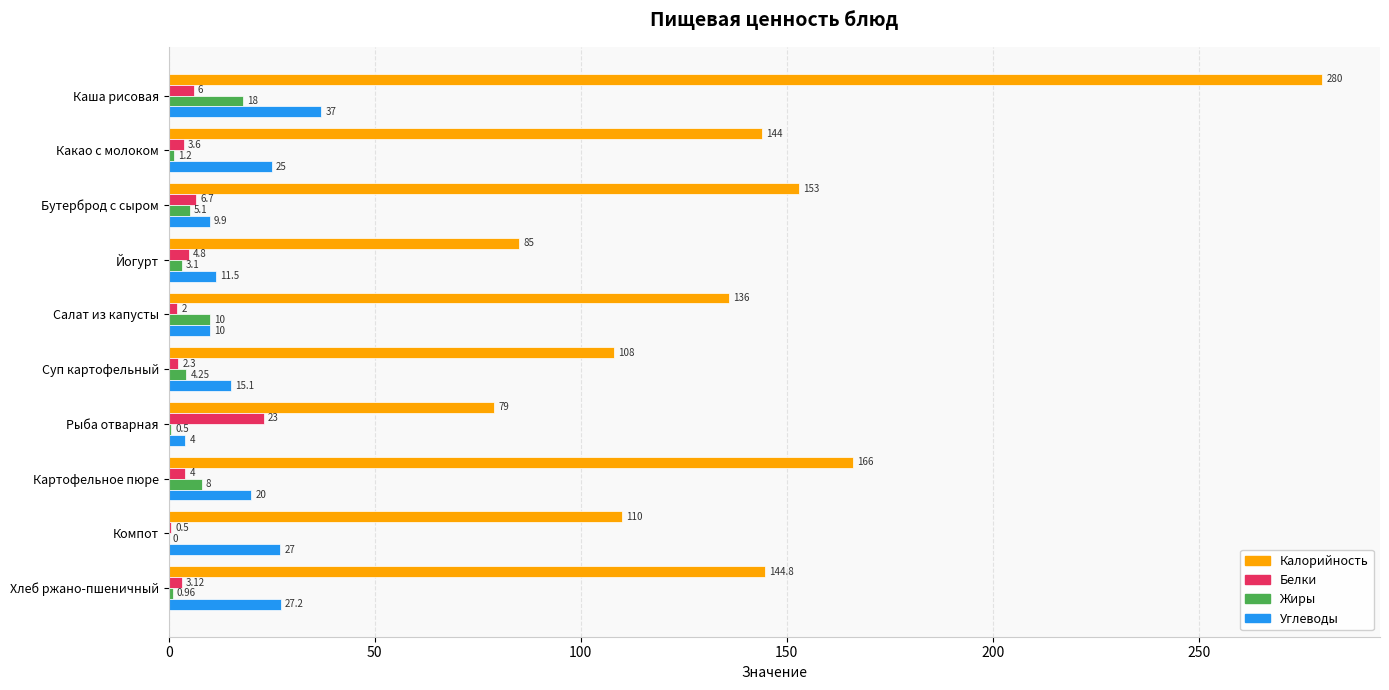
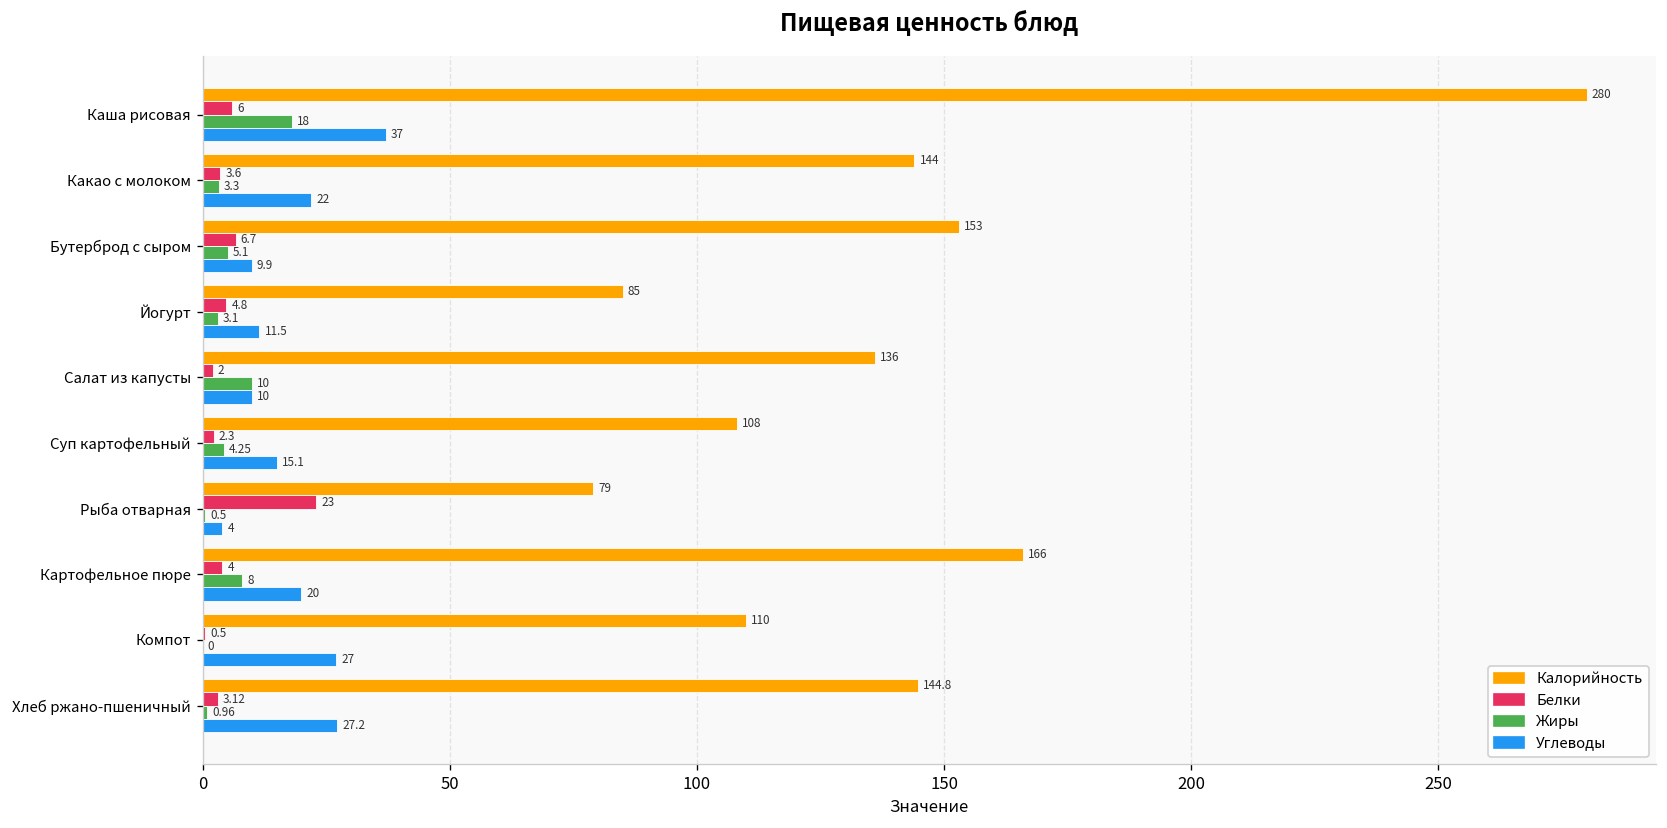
  {
    "Калорийность": {
      "Каша рисовая": 280,
      "Какао с молоком": 144,
      "Бутерброд с сыром": 153,
      "Йогурт": 85,
      "Салат из капусты": 136,
      "Суп картофельный": 108,
      "Рыба отварная": 79,
      "Картофельное пюре": 166,
      "Компот": 110,
      "Хлеб ржано-пшеничный": 144.8
    },
    "Белки": {
      "Каша рисовая": 6,
      "Какао с молоком": 3.6,
      "Бутерброд с сыром": 6.7,
      "Йогурт": 4.8,
      "Салат из капусты": 2,
      "Суп картофельный": 2.3,
      "Рыба отварная": 23,
      "Картофельное пюре": 4,
      "Компот": 0.5,
      "Хлеб ржано-пшеничный": 3.12
    },
    "Жиры": {
      "Каша рисовая": 18,
-     "Какао с молоком": 1.2,
+     "Какао с молоком": 3.3,
      "Бутерброд с сыром": 5.1,
      "Йогурт": 3.1,
      "Салат из капусты": 10,
      "Суп картофельный": 4.25,
      "Рыба отварная": 0.5,
      "Картофельное пюре": 8,
      "Компот": 0,
      "Хлеб ржано-пшеничный": 0.96
    },
    "Углеводы": {
      "Каша рисовая": 37,
-     "Какао с молоком": 25,
+     "Какао с молоком": 22,
      "Бутерброд с сыром": 9.9,
      "Йогурт": 11.5,
      "Салат из капусты": 10,
      "Суп картофельный": 15.1,
      "Рыба отварная": 4,
      "Картофельное пюре": 20,
      "Компот": 27,
      "Хлеб ржано-пшеничный": 27.2
    }
  }
